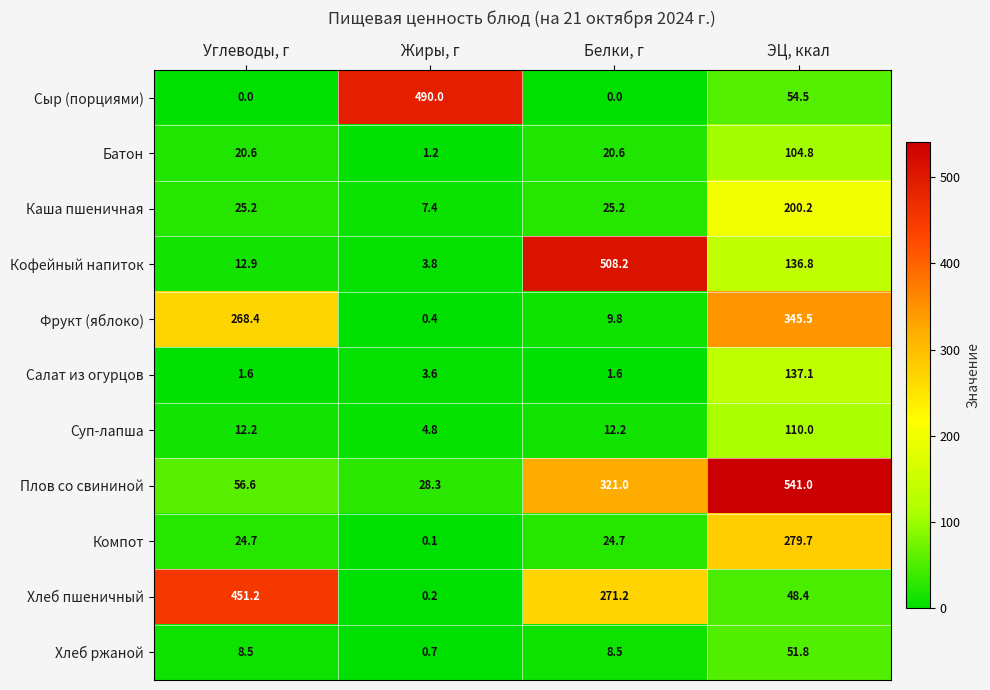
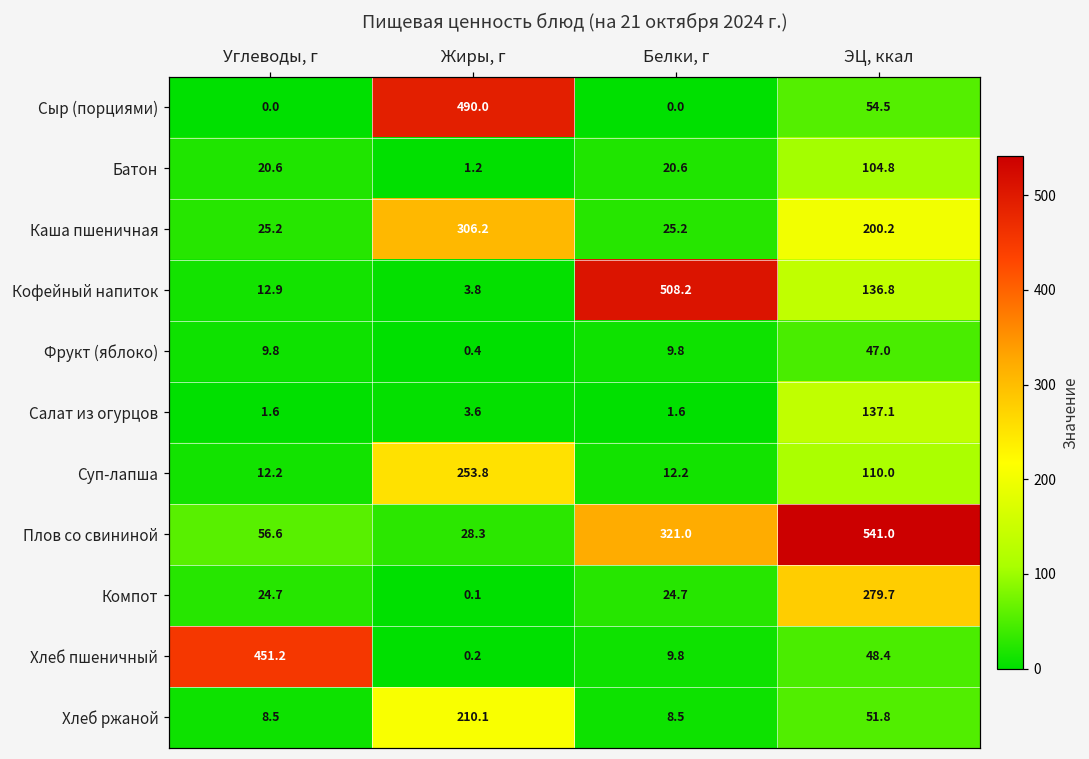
  {
    "Сыр (порциями)": {
      "Углеводы, г": 0.0,
      "Жиры, г": 490.0,
      "Белки, г": 0.0,
      "ЭЦ, ккал": 54.5
    },
    "Батон": {
      "Углеводы, г": 20.6,
      "Жиры, г": 1.2,
      "Белки, г": 20.6,
      "ЭЦ, ккал": 104.8
    },
    "Каша пшеничная": {
      "Углеводы, г": 25.2,
-     "Жиры, г": 7.4,
+     "Жиры, г": 306.2,
      "Белки, г": 25.2,
      "ЭЦ, ккал": 200.2
    },
    "Кофейный напиток": {
      "Углеводы, г": 12.9,
      "Жиры, г": 3.8,
      "Белки, г": 508.2,
      "ЭЦ, ккал": 136.8
    },
    "Фрукт (яблоко)": {
-     "Углеводы, г": 268.4,
+     "Углеводы, г": 9.8,
      "Жиры, г": 0.4,
      "Белки, г": 9.8,
-     "ЭЦ, ккал": 345.5
+     "ЭЦ, ккал": 47.0
    },
    "Салат из огурцов": {
      "Углеводы, г": 1.6,
      "Жиры, г": 3.6,
      "Белки, г": 1.6,
      "ЭЦ, ккал": 137.1
    },
    "Суп-лапша": {
      "Углеводы, г": 12.2,
-     "Жиры, г": 4.8,
+     "Жиры, г": 253.8,
      "Белки, г": 12.2,
      "ЭЦ, ккал": 110.0
    },
    "Плов со свининой": {
      "Углеводы, г": 56.6,
      "Жиры, г": 28.3,
      "Белки, г": 321.0,
      "ЭЦ, ккал": 541.0
    },
    "Компот": {
      "Углеводы, г": 24.7,
      "Жиры, г": 0.1,
      "Белки, г": 24.7,
      "ЭЦ, ккал": 279.7
    },
    "Хлеб пшеничный": {
      "Углеводы, г": 451.2,
      "Жиры, г": 0.2,
-     "Белки, г": 271.2,
+     "Белки, г": 9.8,
      "ЭЦ, ккал": 48.4
    },
    "Хлеб ржаной": {
      "Углеводы, г": 8.5,
-     "Жиры, г": 0.7,
+     "Жиры, г": 210.1,
      "Белки, г": 8.5,
      "ЭЦ, ккал": 51.8
    }
  }
